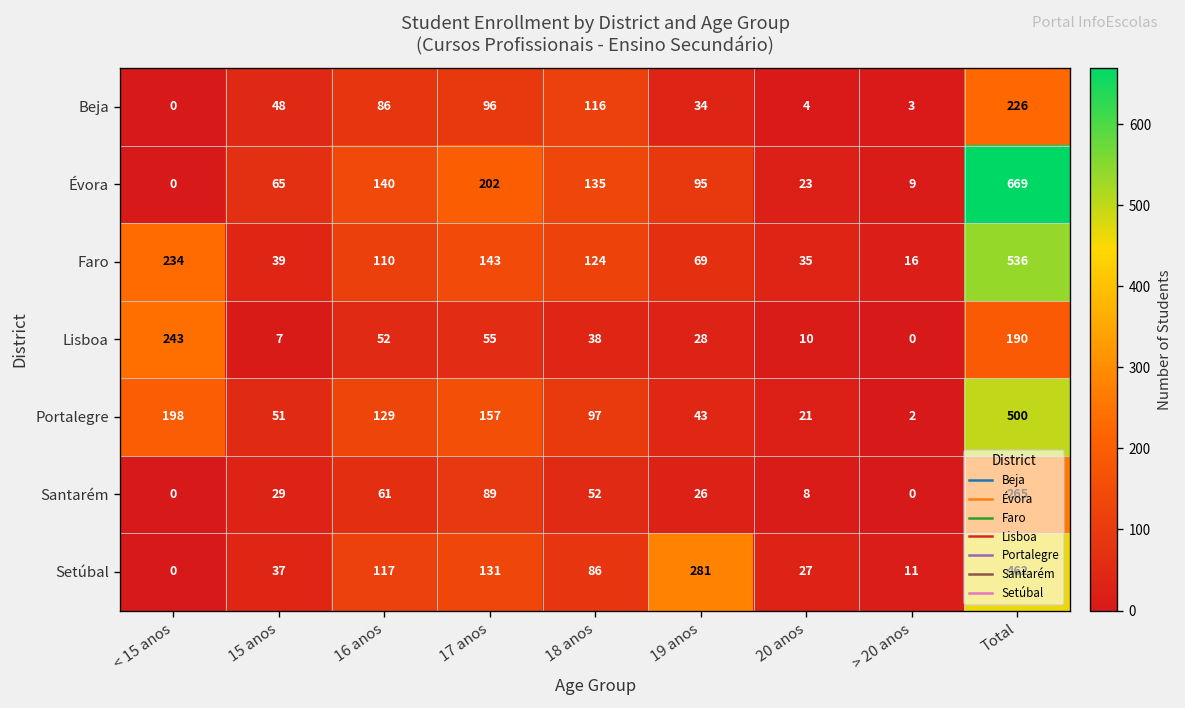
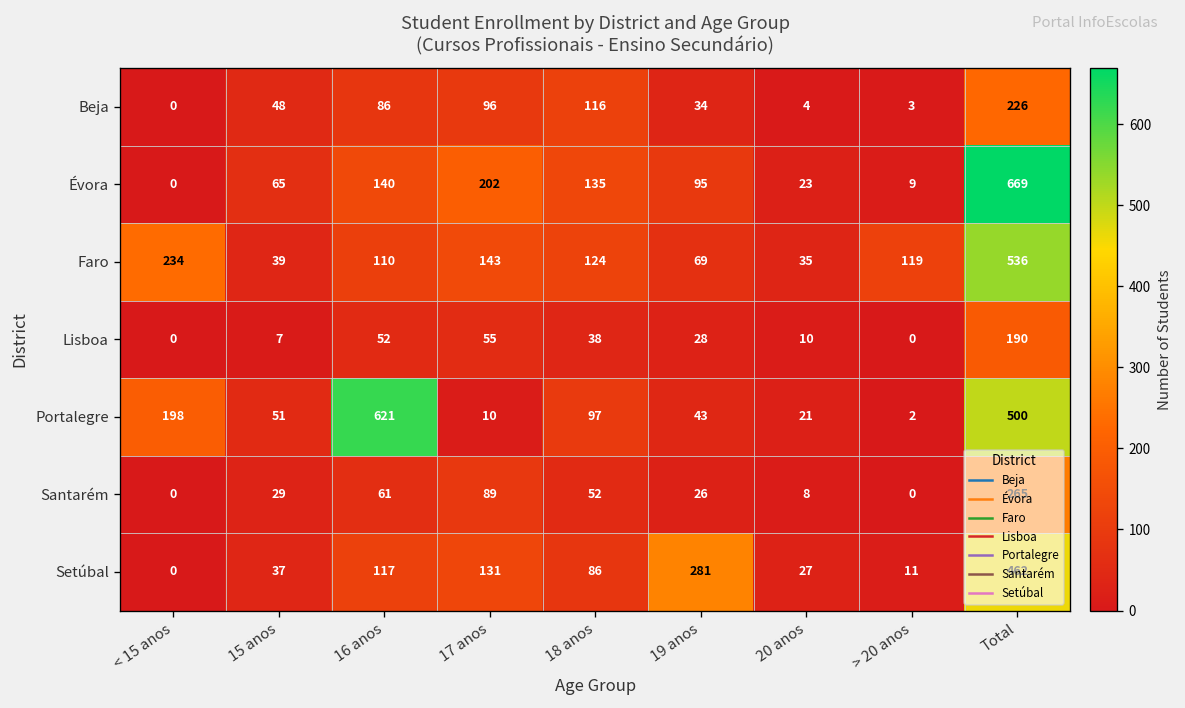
  {
    "Beja": {
      "< 15 anos": 0,
      "15 anos": 48,
      "16 anos": 86,
      "17 anos": 96,
      "18 anos": 116,
      "19 anos": 34,
      "20 anos": 4,
      "> 20 anos": 3,
      "Total": 226
    },
    "Évora": {
      "< 15 anos": 0,
      "15 anos": 65,
      "16 anos": 140,
      "17 anos": 202,
      "18 anos": 135,
      "19 anos": 95,
      "20 anos": 23,
      "> 20 anos": 9,
      "Total": 669
    },
    "Faro": {
      "< 15 anos": 234,
      "15 anos": 39,
      "16 anos": 110,
      "17 anos": 143,
      "18 anos": 124,
      "19 anos": 69,
      "20 anos": 35,
-     "> 20 anos": 16,
+     "> 20 anos": 119,
      "Total": 536
    },
    "Lisboa": {
-     "< 15 anos": 243,
+     "< 15 anos": 0,
      "15 anos": 7,
      "16 anos": 52,
      "17 anos": 55,
      "18 anos": 38,
      "19 anos": 28,
      "20 anos": 10,
      "> 20 anos": 0,
      "Total": 190
    },
    "Portalegre": {
      "< 15 anos": 198,
      "15 anos": 51,
-     "16 anos": 129,
-     "17 anos": 157,
+     "16 anos": 621,
+     "17 anos": 10,
      "18 anos": 97,
      "19 anos": 43,
      "20 anos": 21,
      "> 20 anos": 2,
      "Total": 500
    },
    "Santarém": {
      "< 15 anos": 0,
      "15 anos": 29,
      "16 anos": 61,
      "17 anos": 89,
      "18 anos": 52,
      "19 anos": 26,
      "20 anos": 8,
      "> 20 anos": 0
    },
    "Setúbal": {
      "< 15 anos": 0,
      "15 anos": 37,
      "16 anos": 117,
      "17 anos": 131,
      "18 anos": 86,
      "19 anos": 281,
      "20 anos": 27,
      "> 20 anos": 11
    }
  }
